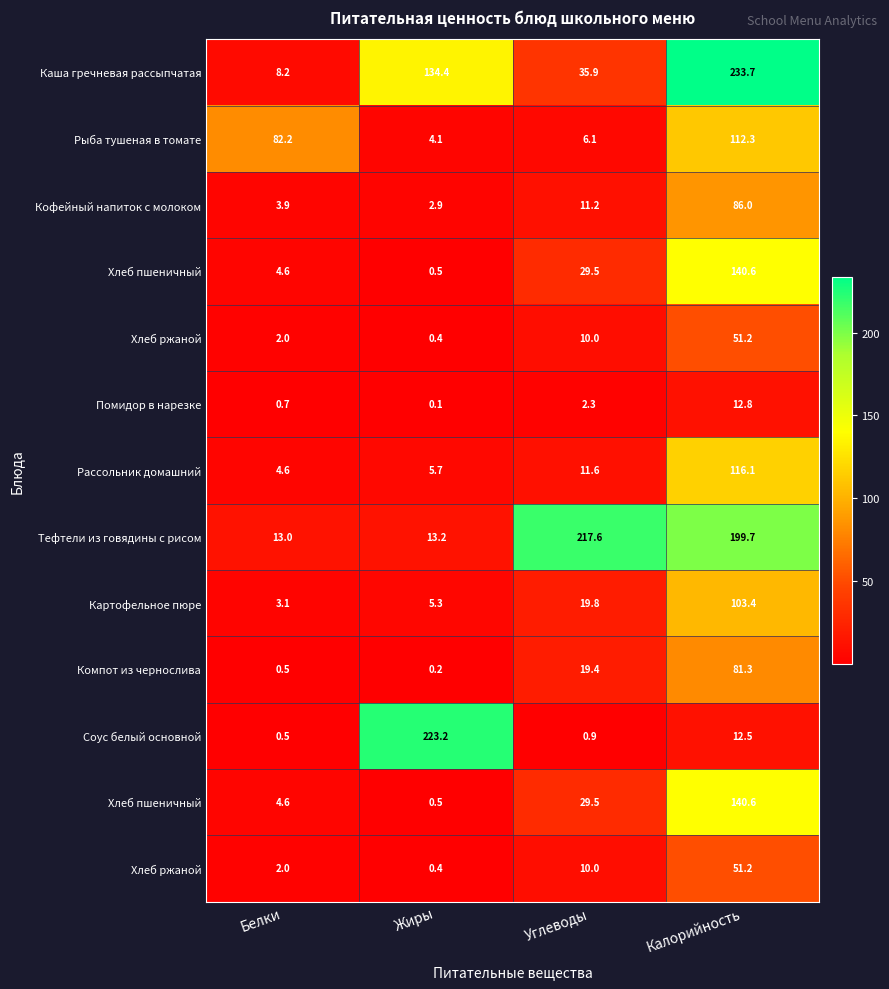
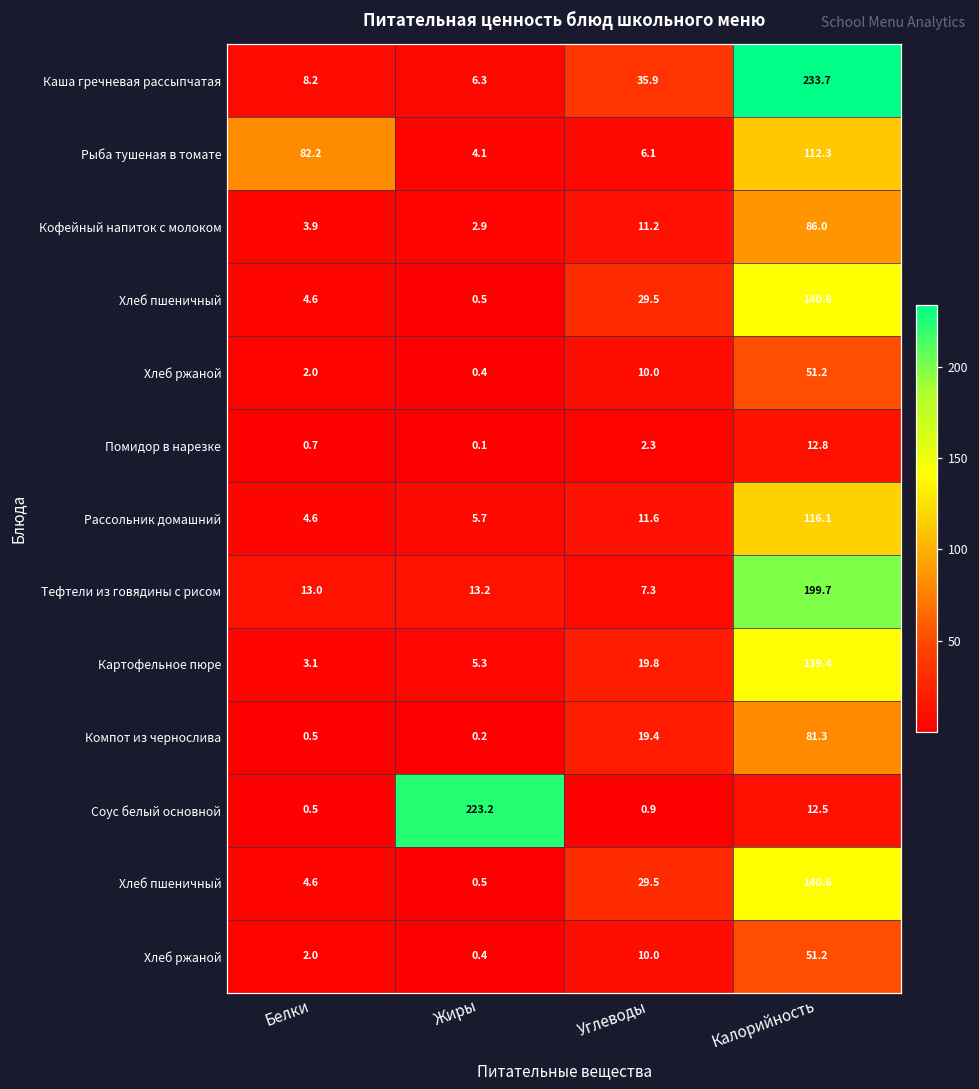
  {
    "Каша гречневая рассыпчатая": {
      "Белки": 8.2,
-     "Жиры": 134.4,
+     "Жиры": 6.3,
      "Углеводы": 35.9,
      "Калорийность": 233.7
    },
    "Рыба тушеная в томате": {
      "Белки": 82.2,
      "Жиры": 4.1,
      "Углеводы": 6.1,
      "Калорийность": 112.3
    },
    "Кофейный напиток с молоком": {
      "Белки": 3.9,
      "Жиры": 2.9,
      "Углеводы": 11.2,
      "Калорийность": 86.0
    },
    "Помидор в нарезке": {
      "Белки": 0.7,
      "Жиры": 0.1,
      "Углеводы": 2.3,
      "Калорийность": 12.8
    },
    "Рассольник домашний": {
      "Белки": 4.6,
      "Жиры": 5.7,
      "Углеводы": 11.6,
      "Калорийность": 116.1
    },
    "Тефтели из говядины с рисом": {
      "Белки": 13.0,
      "Жиры": 13.2,
-     "Углеводы": 217.6,
+     "Углеводы": 7.3,
      "Калорийность": 199.7
    },
    "Картофельное пюре": {
      "Белки": 3.1,
      "Жиры": 5.3,
      "Углеводы": 19.8,
-     "Калорийность": 103.4
+     "Калорийность": 139.4
    },
    "Компот из чернослива": {
      "Белки": 0.5,
      "Жиры": 0.2,
      "Углеводы": 19.4,
      "Калорийность": 81.3
    },
    "Соус белый основной": {
      "Белки": 0.5,
      "Жиры": 223.2,
      "Углеводы": 0.9,
      "Калорийность": 12.5
    }
  }
